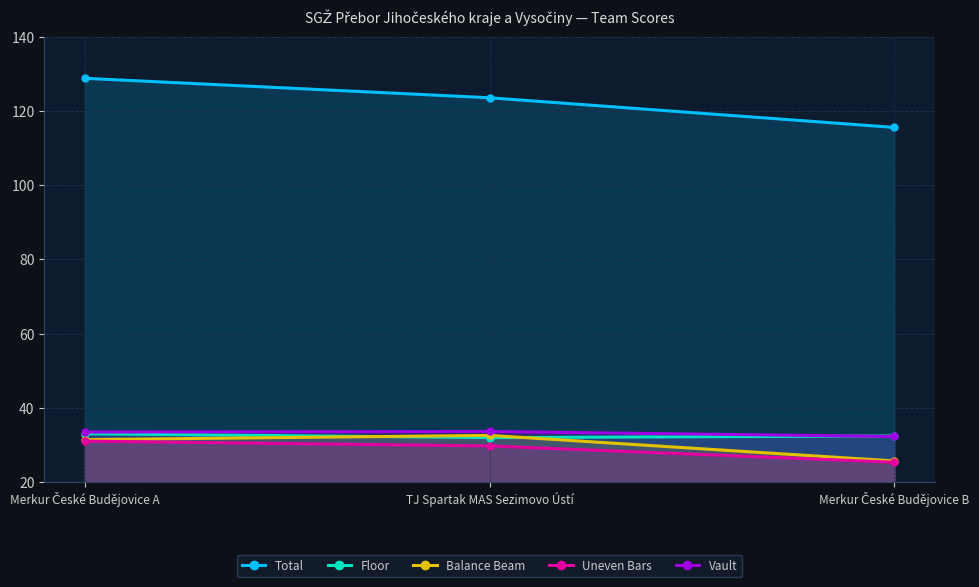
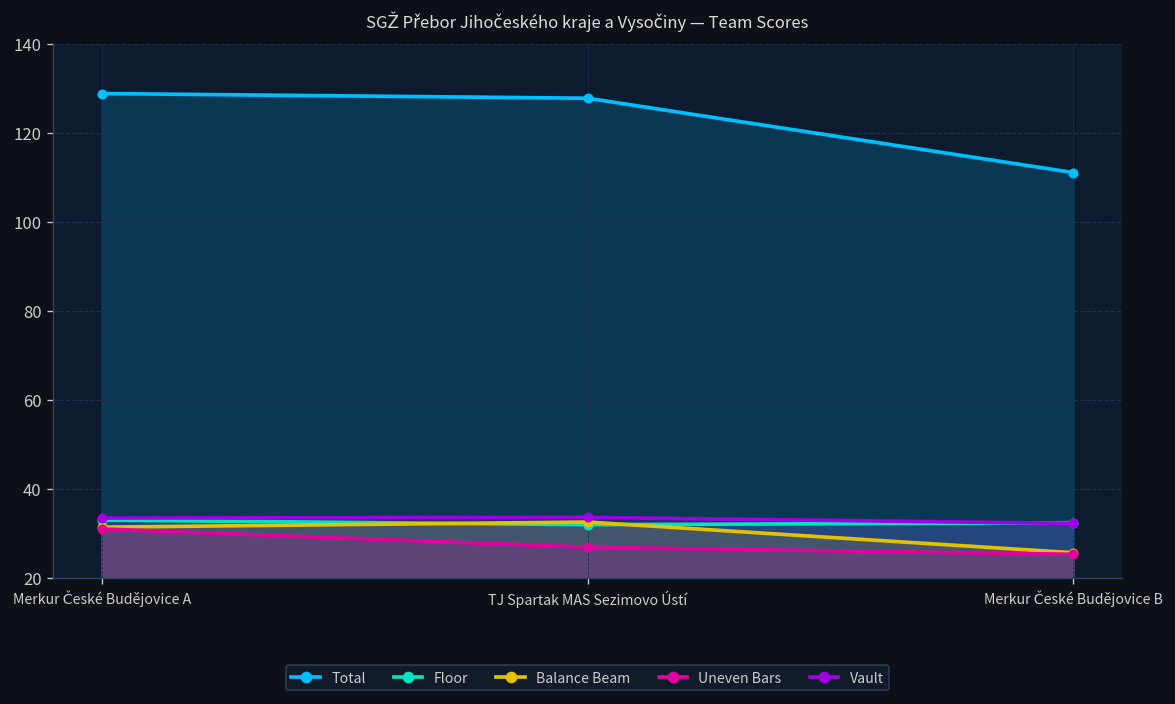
  {
    "Total": {
      "Merkur České Budějovice A": 129,
-     "TJ Spartak MAS Sezimovo Ústí": 124,
-     "Merkur České Budějovice B": 116
+     "TJ Spartak MAS Sezimovo Ústí": 128,
+     "Merkur České Budějovice B": 111
    },
    "Uneven Bars": {
-     "TJ Spartak MAS Sezimovo Ústí": 30
+     "TJ Spartak MAS Sezimovo Ústí": 27
    },
    "Vault": {
      "TJ Spartak MAS Sezimovo Ústí": 34
    }
  }
